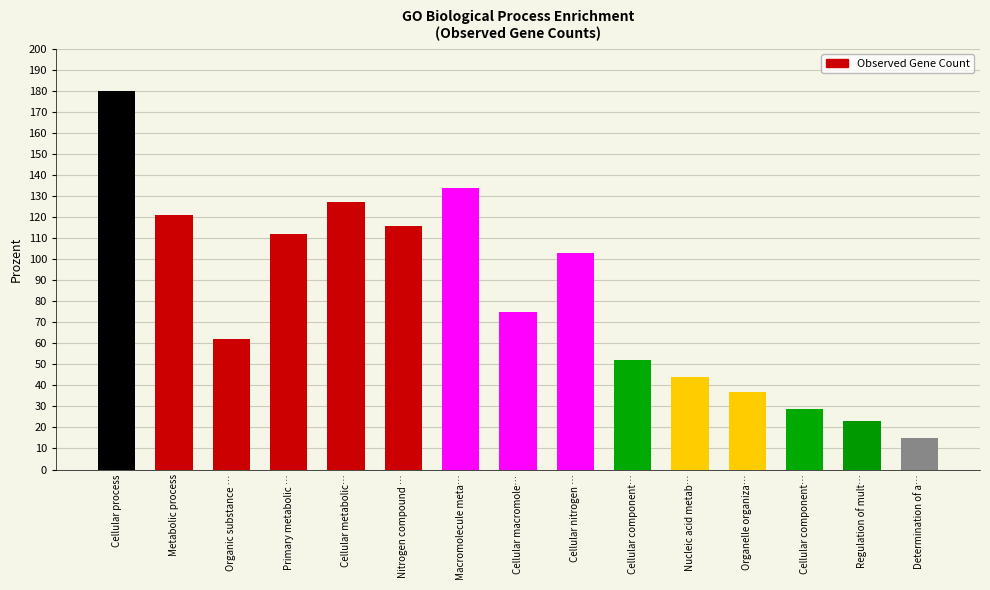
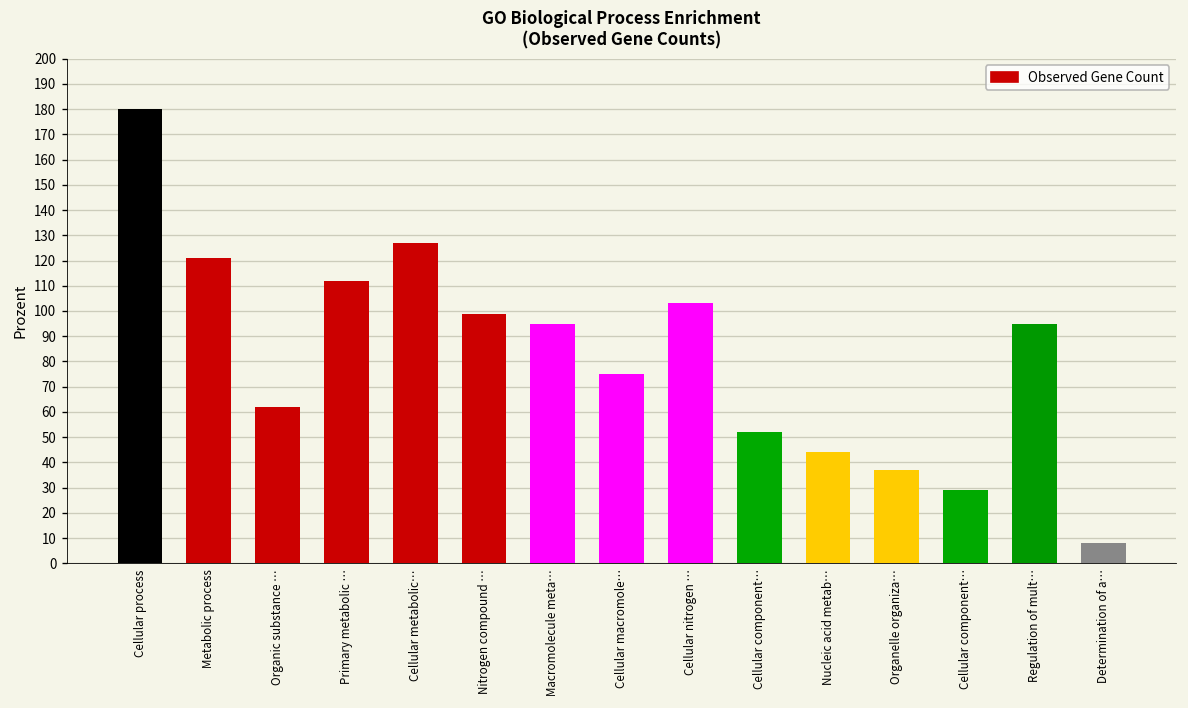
  {
    "Cellular process": 180,
    "Metabolic process": 121,
    "Organic substance …": 62,
    "Primary metabolic …": 112,
    "Cellular metabolic…": 127,
-   "Nitrogen compound …": 116,
-   "Macromolecule meta…": 134,
+   "Nitrogen compound …": 99,
+   "Macromolecule meta…": 95,
    "Cellular macromole…": 75,
    "Cellular nitrogen …": 103,
    "Nucleic acid metab…": 44,
    "Organelle organiza…": 37,
-   "Regulation of mult…": 23,
-   "Determination of a…": 15
+   "Regulation of mult…": 95,
+   "Determination of a…": 8
  }
